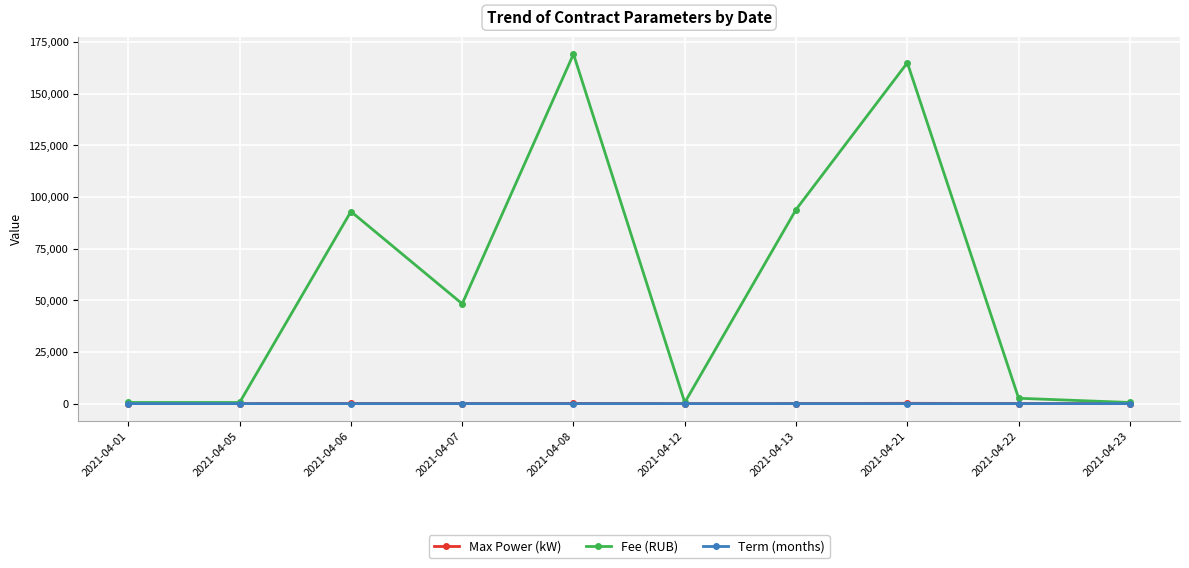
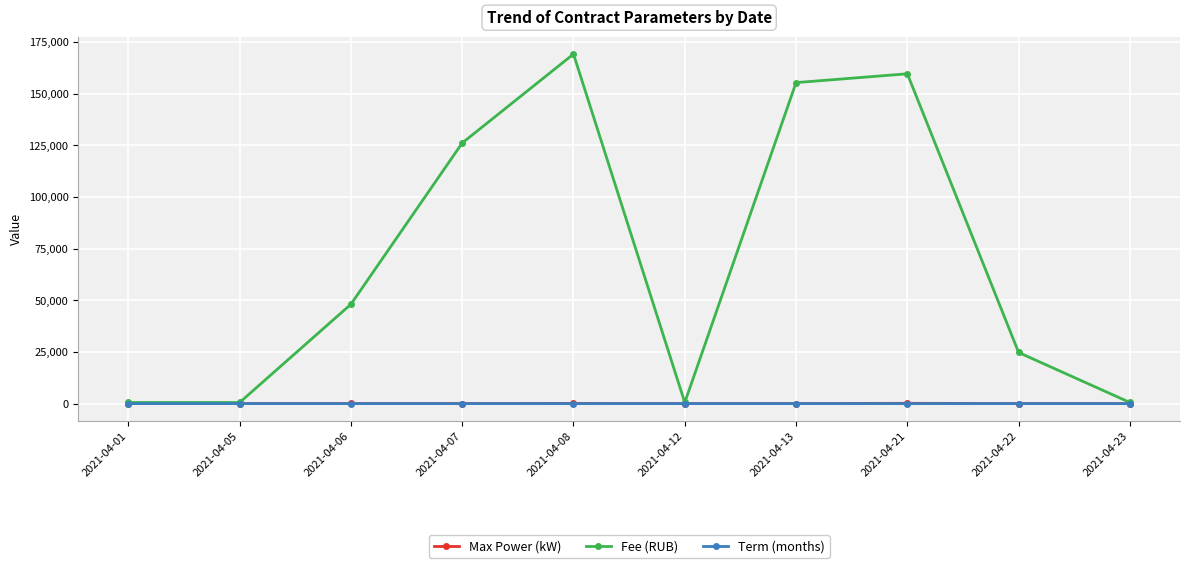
  {
    "Term (months)": {
      "2021-04-06": "0",
      "2021-04-07": "0",
      "2021-04-08": "0",
      "2021-04-13": "0",
      "2021-04-21": "0",
      "2021-04-22": "0"
    },
    "Fee (RUB)": {
-     "2021-04-06": "93,000",
-     "2021-04-07": "48,000",
+     "2021-04-06": "48,000",
+     "2021-04-07": "126,000",
      "2021-04-08": "169,000",
-     "2021-04-13": "94,000",
-     "2021-04-21": "165,000",
-     "2021-04-22": "3,000"
+     "2021-04-13": "155,000",
+     "2021-04-21": "160,000",
+     "2021-04-22": "25,000"
    }
  }
